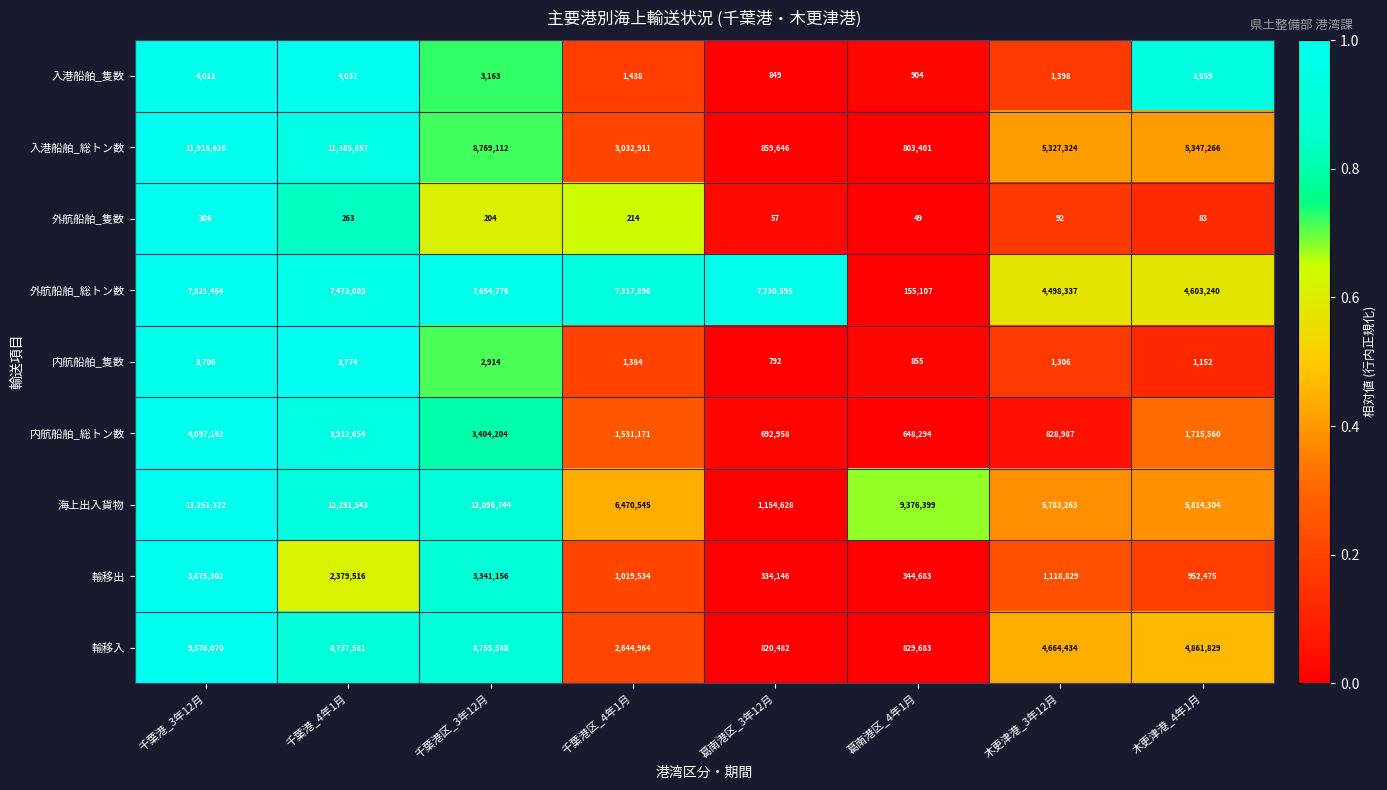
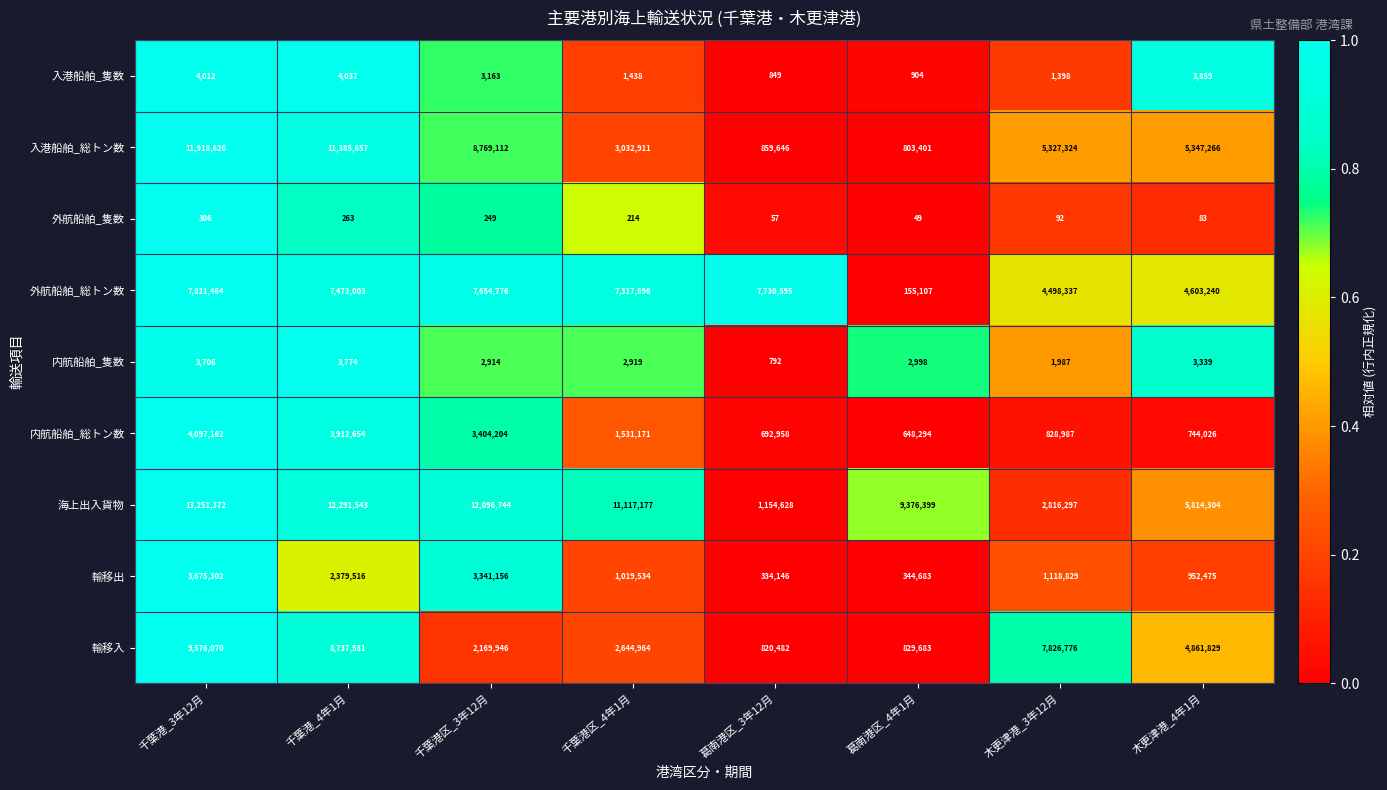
  {
    "入港船舶_隻数": {
      "千葉港_3年12月": "4,012",
      "千葉港_4年1月": "4,037",
      "千葉港区_3年12月": "3,163",
      "千葉港区_4年1月": "1,438",
      "葛南港区_3年12月": "849",
      "葛南港区_4年1月": "904",
      "木更津港_3年12月": "1,398",
      "木更津港_4年1月": "3,859"
    },
    "入港船舶_総トン数": {
      "千葉港_3年12月": "11,918,626",
      "千葉港_4年1月": "11,385,657",
      "千葉港区_3年12月": "8,769,112",
      "千葉港区_4年1月": "3,032,911",
      "葛南港区_3年12月": "859,646",
      "葛南港区_4年1月": "803,401",
      "木更津港_3年12月": "5,327,324",
      "木更津港_4年1月": "5,347,266"
    },
    "外航船舶_隻数": {
      "千葉港_3年12月": "306",
      "千葉港_4年1月": "263",
-     "千葉港区_3年12月": "204",
+     "千葉港区_3年12月": "249",
      "千葉港区_4年1月": "214",
      "葛南港区_3年12月": "57",
      "葛南港区_4年1月": "49",
      "木更津港_3年12月": "92",
      "木更津港_4年1月": "83"
    },
    "外航船舶_総トン数": {
      "千葉港_3年12月": "7,821,464",
      "千葉港_4年1月": "7,473,003",
      "千葉港区_3年12月": "7,654,776",
      "千葉港区_4年1月": "7,317,896",
      "葛南港区_3年12月": "7,730,595",
      "葛南港区_4年1月": "155,107",
      "木更津港_3年12月": "4,498,337",
      "木更津港_4年1月": "4,603,240"
    },
    "内航船舶_隻数": {
      "千葉港_3年12月": "3,706",
      "千葉港_4年1月": "3,774",
      "千葉港区_3年12月": "2,914",
-     "千葉港区_4年1月": "1,384",
+     "千葉港区_4年1月": "2,919",
      "葛南港区_3年12月": "792",
-     "葛南港区_4年1月": "855",
-     "木更津港_3年12月": "1,306",
-     "木更津港_4年1月": "1,152"
+     "葛南港区_4年1月": "2,998",
+     "木更津港_3年12月": "1,987",
+     "木更津港_4年1月": "3,339"
    },
    "内航船舶_総トン数": {
      "千葉港_3年12月": "4,097,162",
      "千葉港_4年1月": "3,912,654",
      "千葉港区_3年12月": "3,404,204",
      "千葉港区_4年1月": "1,531,171",
      "葛南港区_3年12月": "692,958",
      "葛南港区_4年1月": "648,294",
      "木更津港_3年12月": "828,987",
-     "木更津港_4年1月": "1,715,560"
+     "木更津港_4年1月": "744,026"
    },
    "海上出入貨物": {
      "千葉港_3年12月": "13,251,372",
      "千葉港_4年1月": "12,291,543",
      "千葉港区_3年12月": "12,096,744",
-     "千葉港区_4年1月": "6,470,545",
+     "千葉港区_4年1月": "11,117,177",
      "葛南港区_3年12月": "1,154,628",
      "葛南港区_4年1月": "9,376,399",
-     "木更津港_3年12月": "5,783,263",
+     "木更津港_3年12月": "2,816,297",
      "木更津港_4年1月": "5,814,304"
    },
    "輸移出": {
      "千葉港_3年12月": "3,675,302",
      "千葉港_4年1月": "2,379,516",
      "千葉港区_3年12月": "3,341,156",
      "千葉港区_4年1月": "1,019,534",
      "葛南港区_3年12月": "334,146",
      "葛南港区_4年1月": "344,683",
      "木更津港_3年12月": "1,118,829",
      "木更津港_4年1月": "952,475"
    },
    "輸移入": {
      "千葉港_3年12月": "9,576,070",
      "千葉港_4年1月": "8,737,581",
-     "千葉港区_3年12月": "8,755,588",
+     "千葉港区_3年12月": "2,169,946",
      "千葉港区_4年1月": "2,644,964",
      "葛南港区_3年12月": "820,482",
      "葛南港区_4年1月": "829,683",
-     "木更津港_3年12月": "4,664,434",
+     "木更津港_3年12月": "7,826,776",
      "木更津港_4年1月": "4,861,829"
    }
  }
